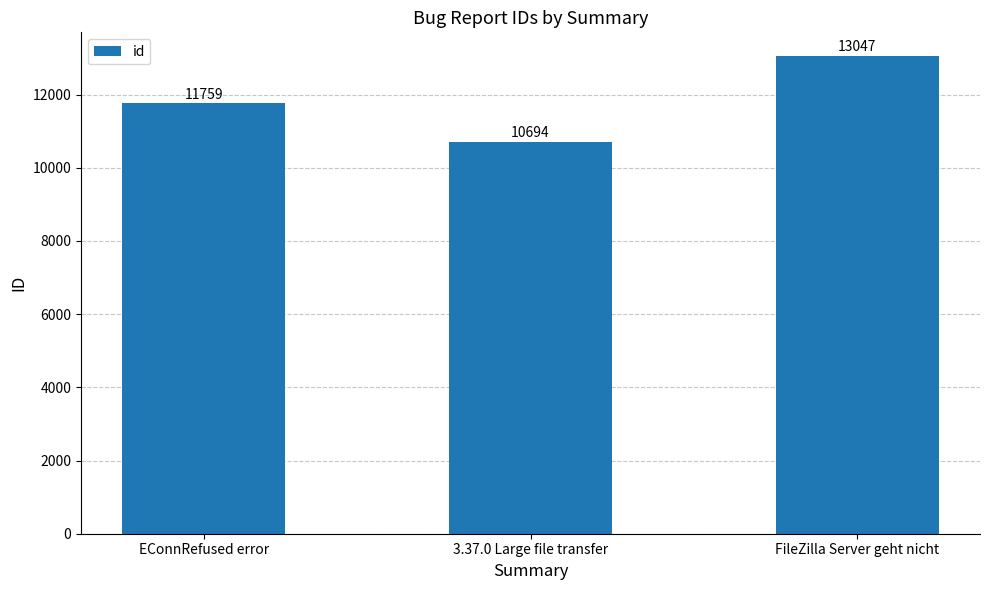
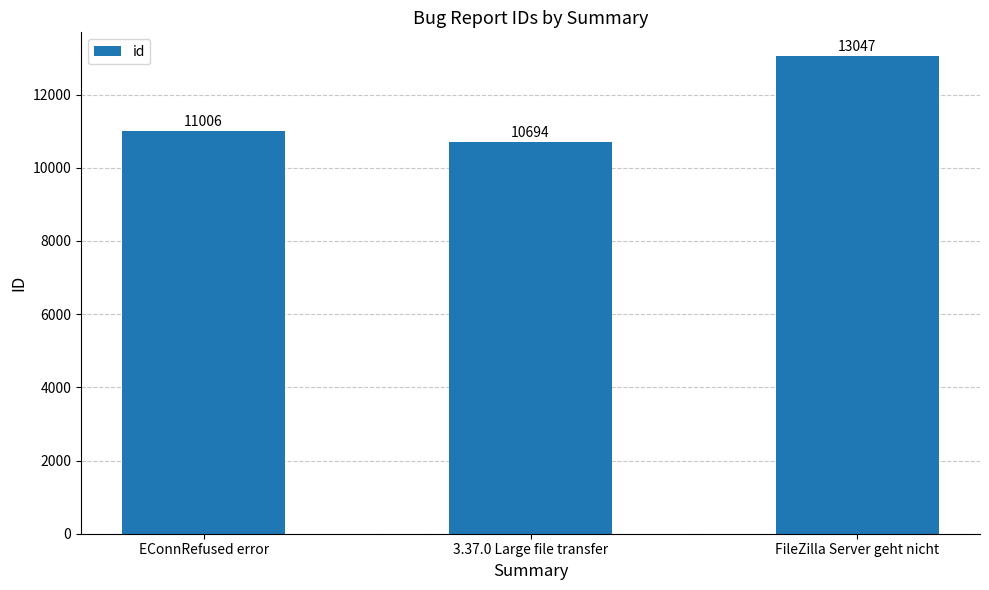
  {
-   "EConnRefused error": 11759,
+   "EConnRefused error": 11006,
    "3.37.0 Large file transfer": 10694,
    "FileZilla Server geht nicht": 13047
  }
